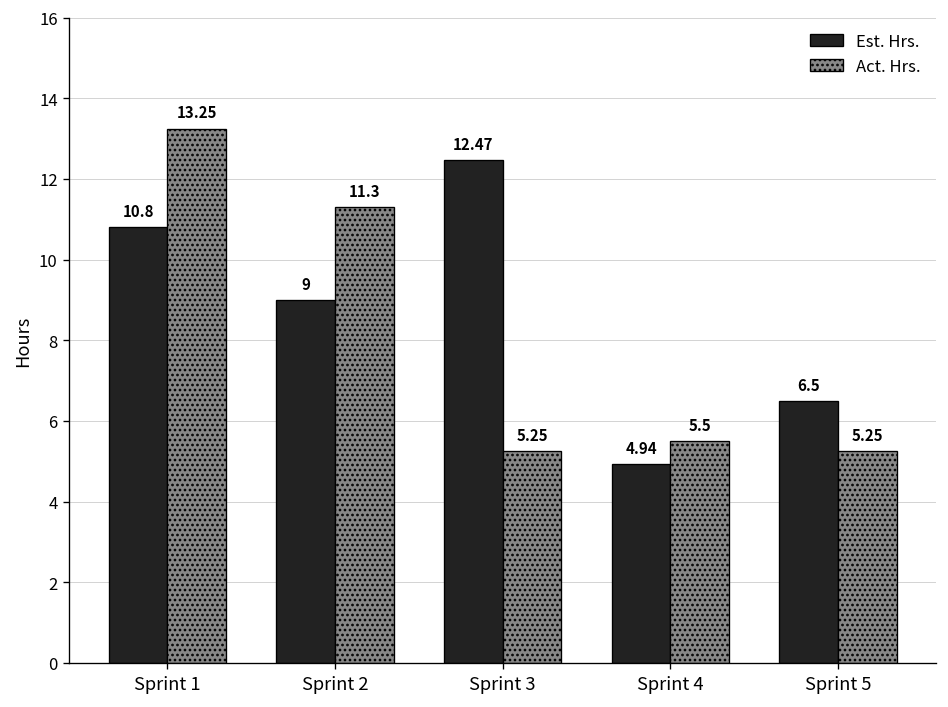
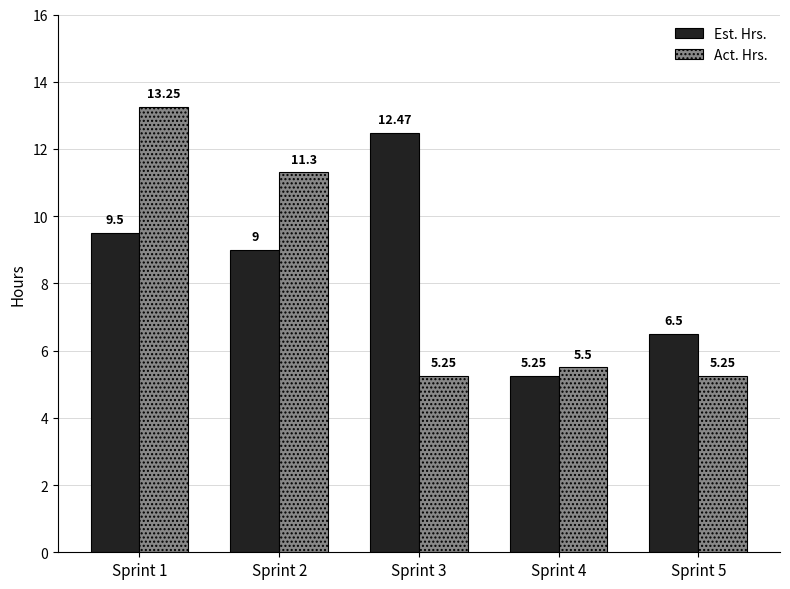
  {
    "Est. Hrs.": {
-     "Sprint 1": 10.8,
+     "Sprint 1": 9.5,
      "Sprint 2": 9,
      "Sprint 3": 12.47,
-     "Sprint 4": 4.94,
+     "Sprint 4": 5.25,
      "Sprint 5": 6.5
    },
    "Act. Hrs.": {
      "Sprint 1": 13.25,
      "Sprint 2": 11.3,
      "Sprint 3": 5.25,
      "Sprint 4": 5.5,
      "Sprint 5": 5.25
    }
  }
